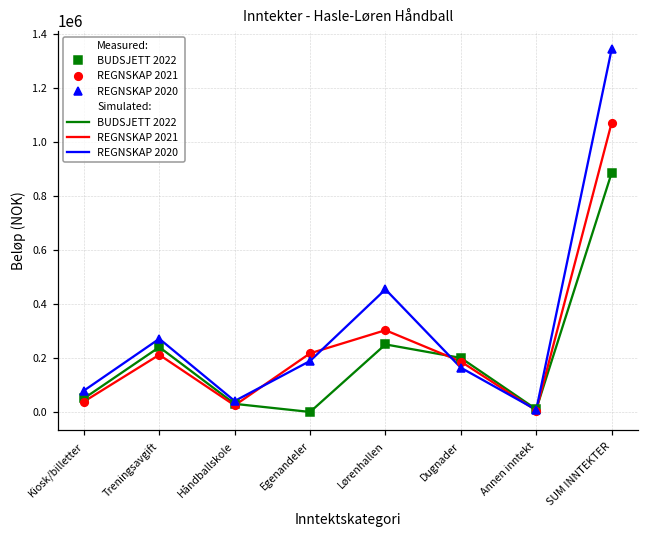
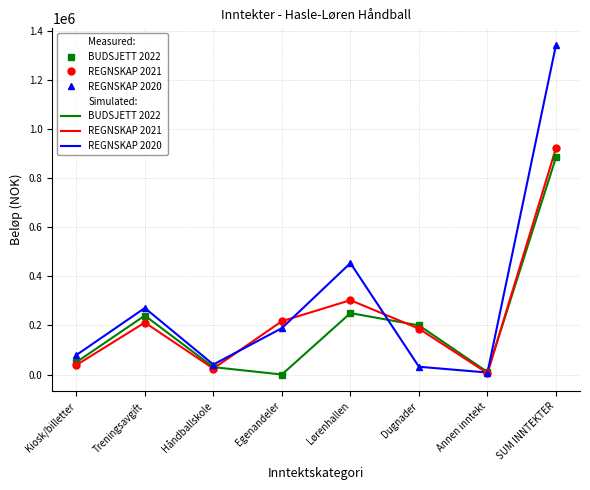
  {
    "BUDSJETT 2022": {
      "Kiosk/billetter": 50000,
      "Treningsavgift": 240000,
      "Egenandeler": 0,
      "Lørenhallen": 250000,
      "Dugnader": 200000,
      "SUM INNTEKTER": 880000
    },
    "REGNSKAP 2021": {
      "Kiosk/billetter": 40000,
      "Treningsavgift": 210000,
      "Egenandeler": 220000,
      "Lørenhallen": 300000,
      "Dugnader": 190000,
-     "SUM INNTEKTER": 1070000
+     "SUM INNTEKTER": 920000
    },
    "REGNSKAP 2020": {
      "Kiosk/billetter": 80000,
      "Treningsavgift": 270000,
      "Egenandeler": 190000,
      "Lørenhallen": 450000,
-     "Dugnader": 160000,
+     "Dugnader": 30000,
      "SUM INNTEKTER": 1340000
    }
  }
